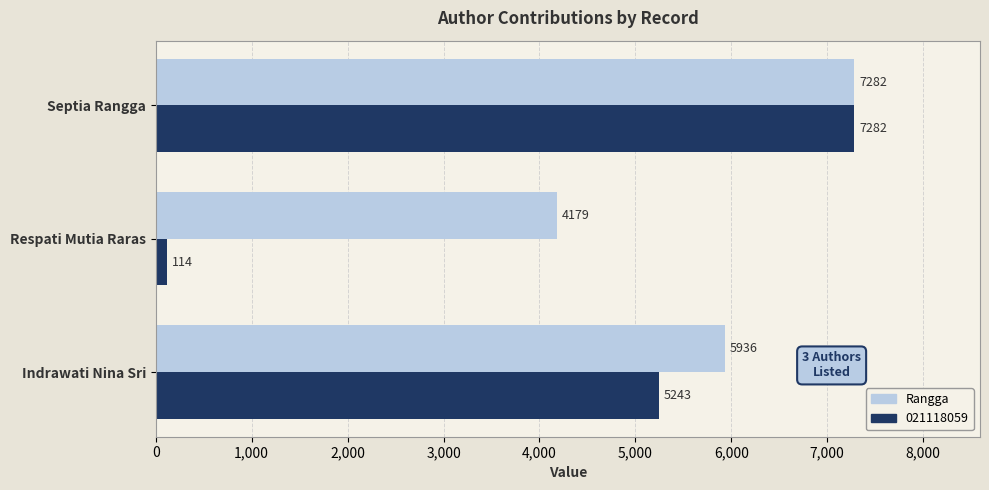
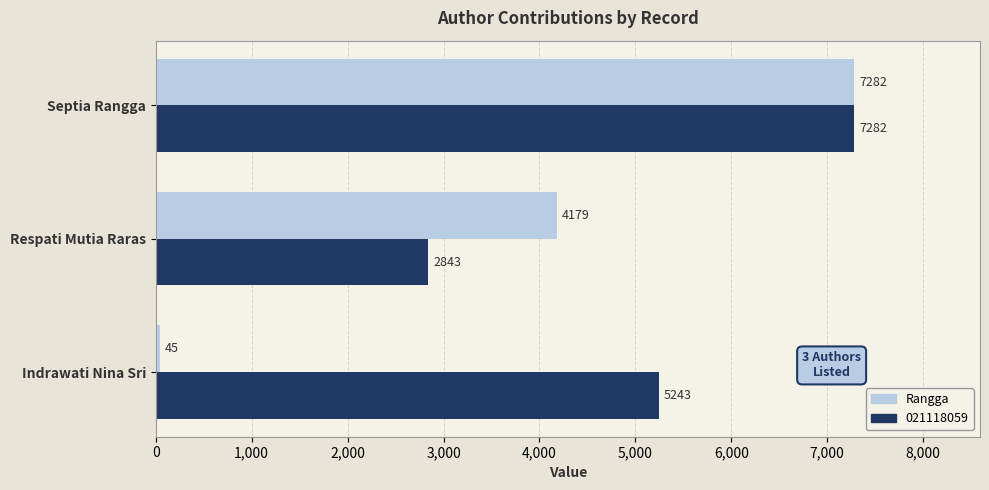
  {
    "Rangga": {
      "Septia Rangga": 7282,
      "Respati Mutia Raras": 4179,
-     "Indrawati Nina Sri": 5936
+     "Indrawati Nina Sri": 45
    },
    "021118059": {
      "Septia Rangga": 7282,
-     "Respati Mutia Raras": 114,
+     "Respati Mutia Raras": 2843,
      "Indrawati Nina Sri": 5243
    }
  }
